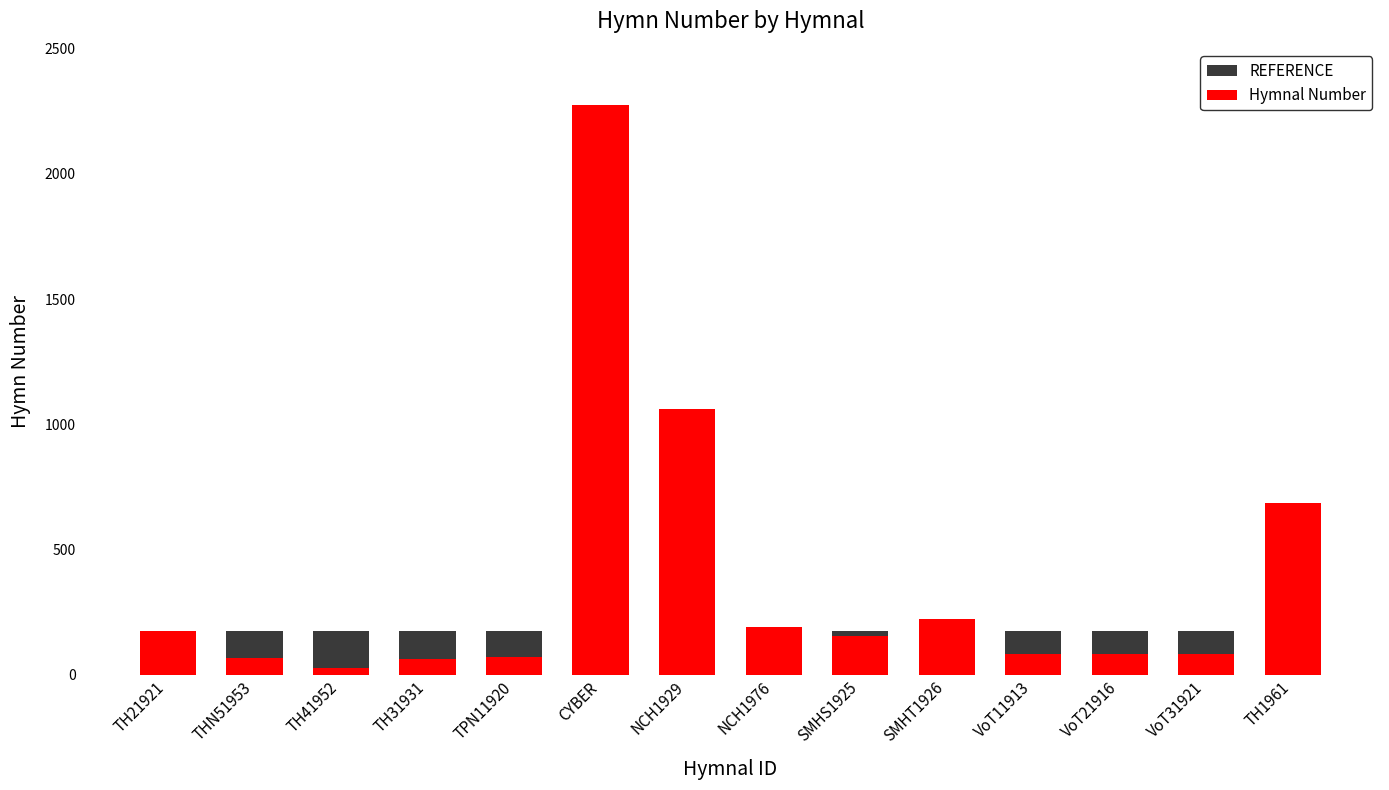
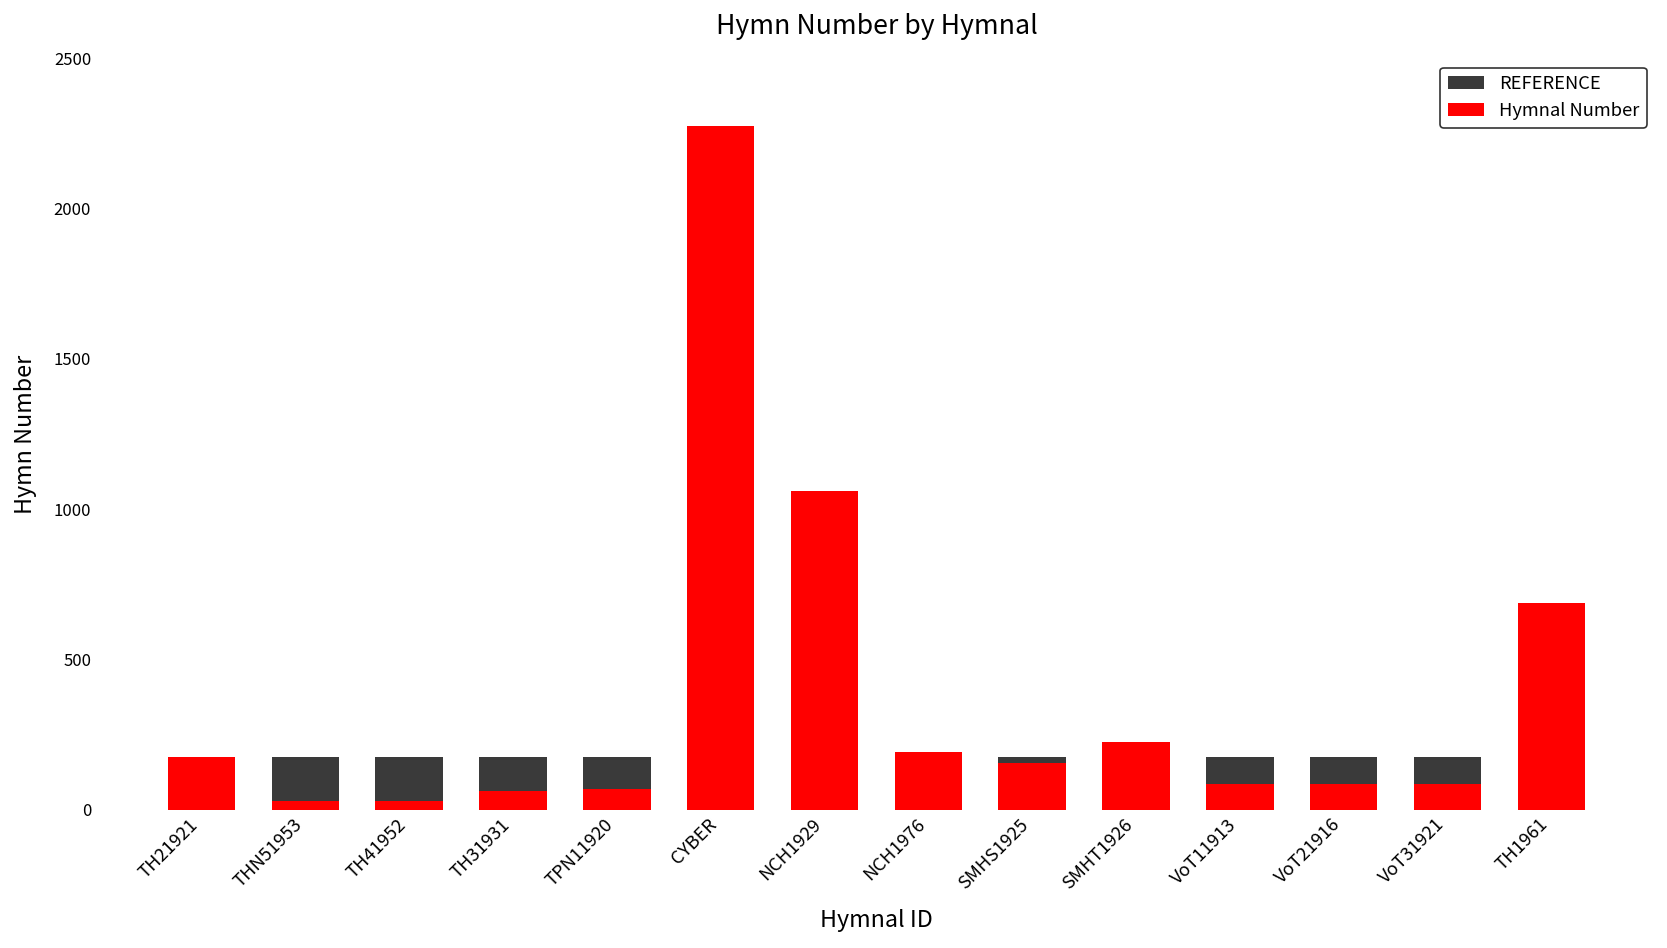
  {
    "REFERENCE": {
      "TH21921": 180,
      "THN51953": 180,
      "TH41952": 180,
      "TH31931": 180,
      "TPN11920": 180,
      "SMHS1925": 180,
      "VoT11913": 180,
      "VoT21916": 180,
      "VoT31921": 180
    },
    "Hymnal Number": {
      "TH21921": 180,
-     "THN51953": 70,
+     "THN51953": 30,
      "CYBER": 2280,
      "NCH1929": 1060,
      "NCH1976": 190,
      "SMHT1926": 220,
      "TH1961": 690
    }
  }
